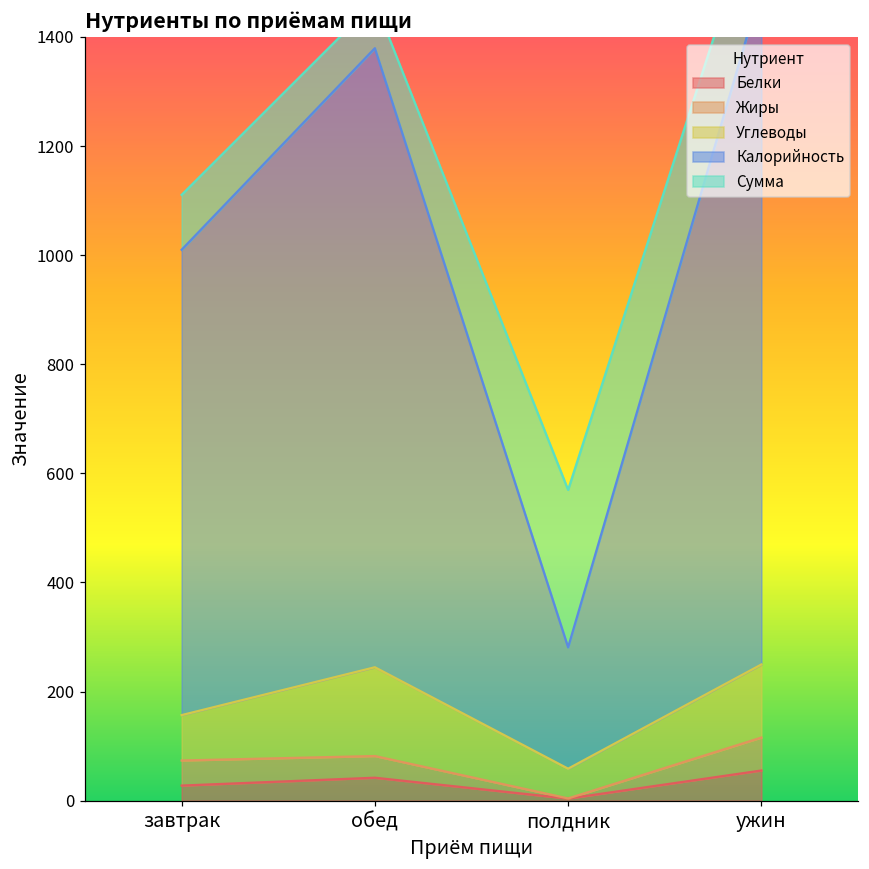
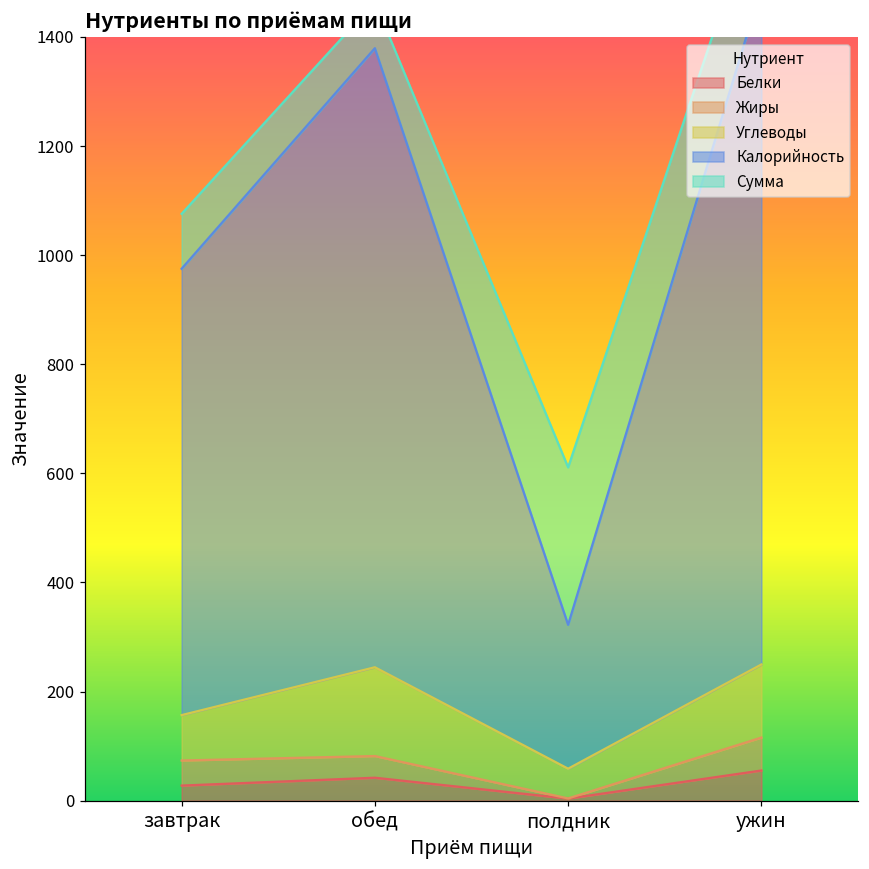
  {
    "Калорийность": {
-     "завтрак": 850,
+     "завтрак": 820,
      "обед": 1130,
-     "полдник": 220
+     "полдник": 260
    },
    "Сумма": {
      "завтрак": 100,
      "полдник": 290
    }
  }
